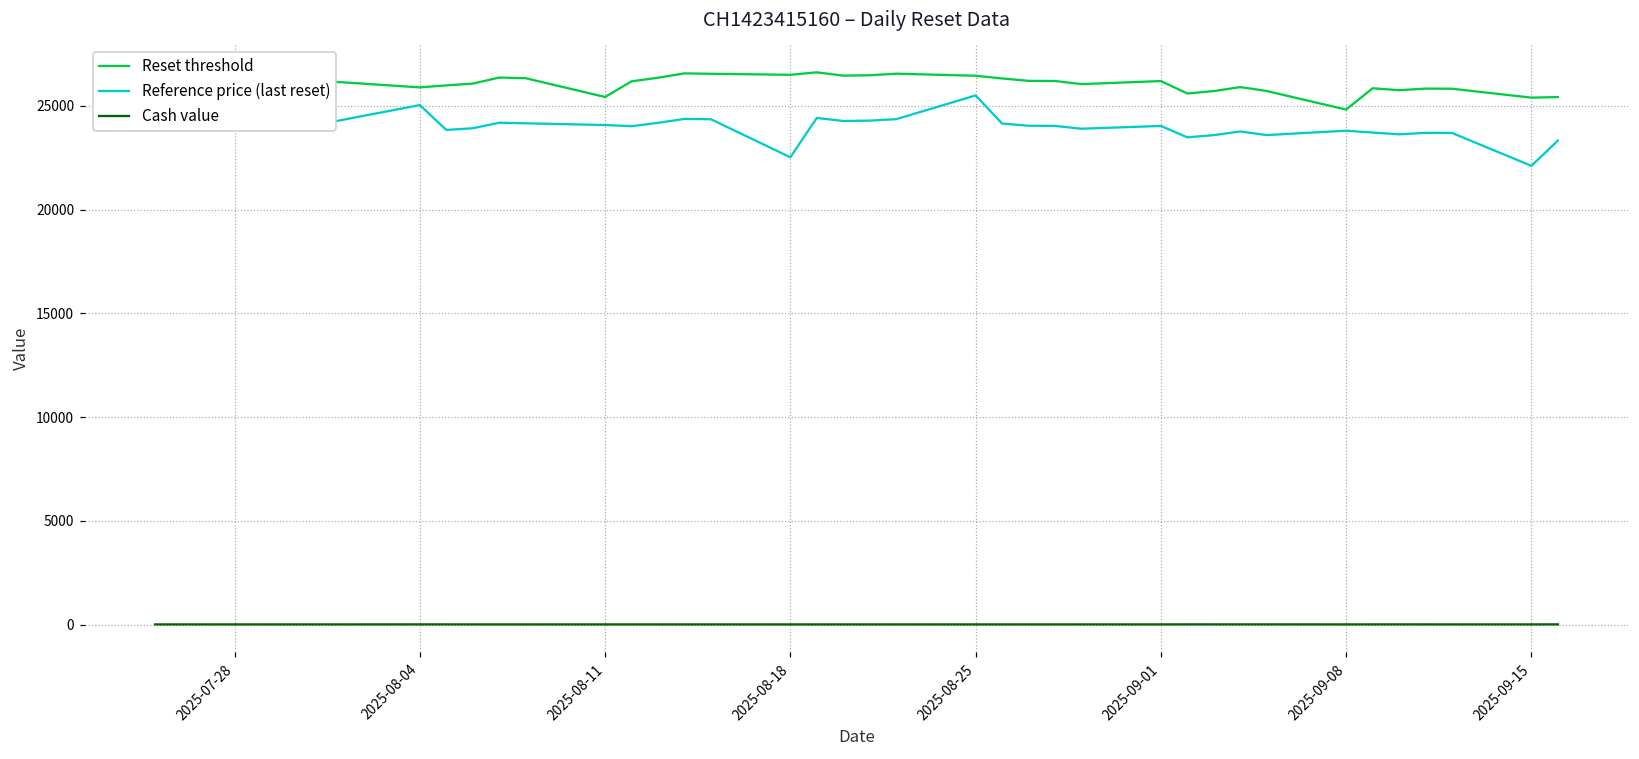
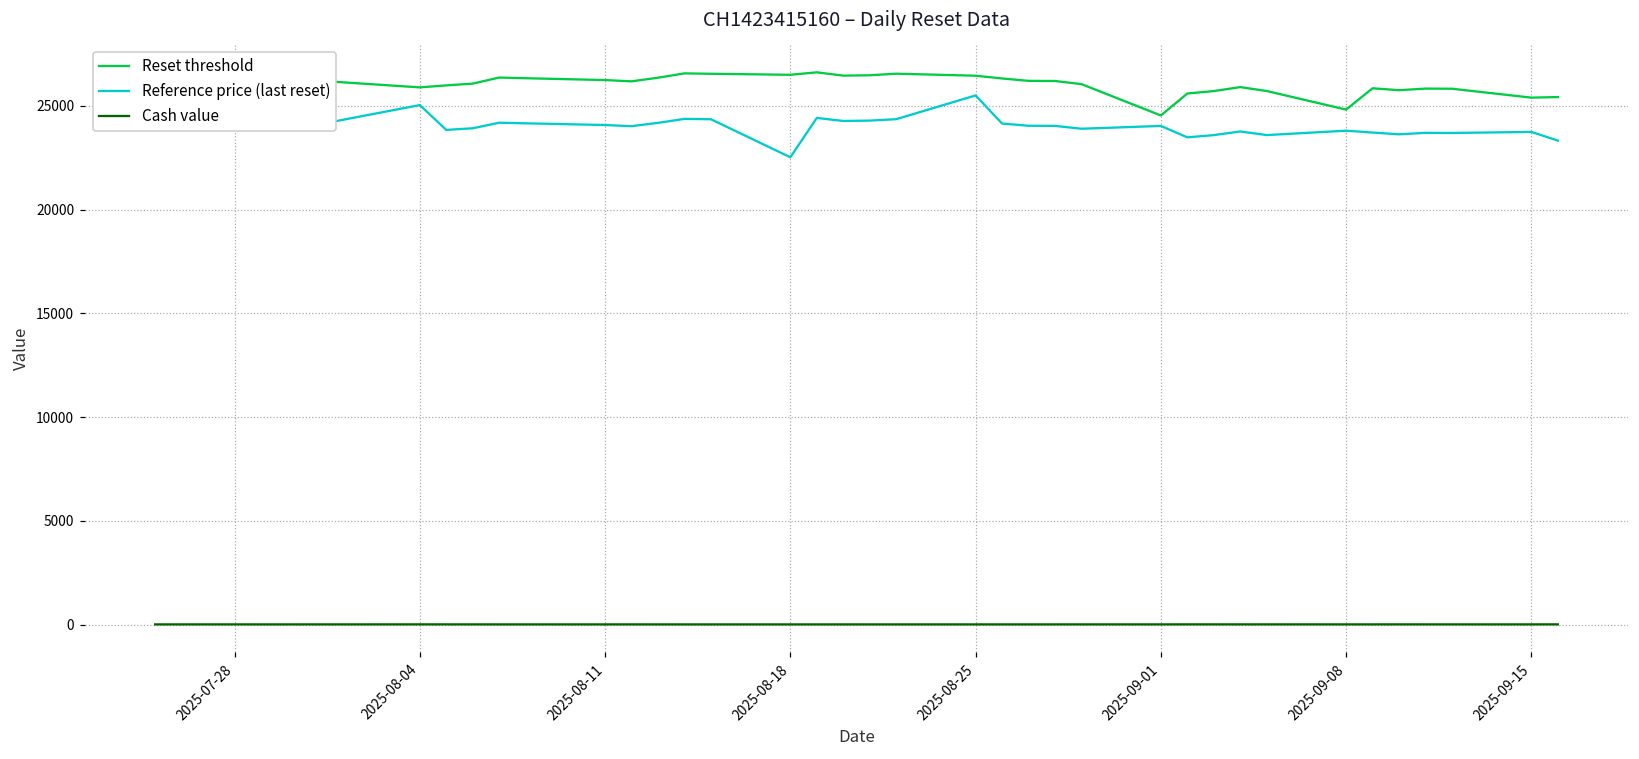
  {
    "Reset threshold": {
      "2025-08-04": 25900,
-     "2025-08-11": 25400,
+     "2025-08-11": 26200,
      "2025-08-18": 26500,
      "2025-08-25": 26500,
-     "2025-09-01": 26200,
+     "2025-09-01": 24500,
      "2025-09-08": 24800,
      "2025-09-15": 25400
    },
    "Reference price (last reset)": {
      "2025-07-28": 24000,
      "2025-08-04": 25000,
      "2025-08-11": 24100,
      "2025-08-18": 22500,
      "2025-08-25": 25500,
      "2025-09-01": 24000,
      "2025-09-08": 23800,
-     "2025-09-15": 22100
+     "2025-09-15": 23700
    },
    "Cash value": {
      "2025-07-28": 0,
      "2025-08-04": 0,
      "2025-08-11": 0,
      "2025-08-18": 0,
      "2025-08-25": 0,
      "2025-09-01": 0,
      "2025-09-08": 0,
      "2025-09-15": 0
    }
  }
